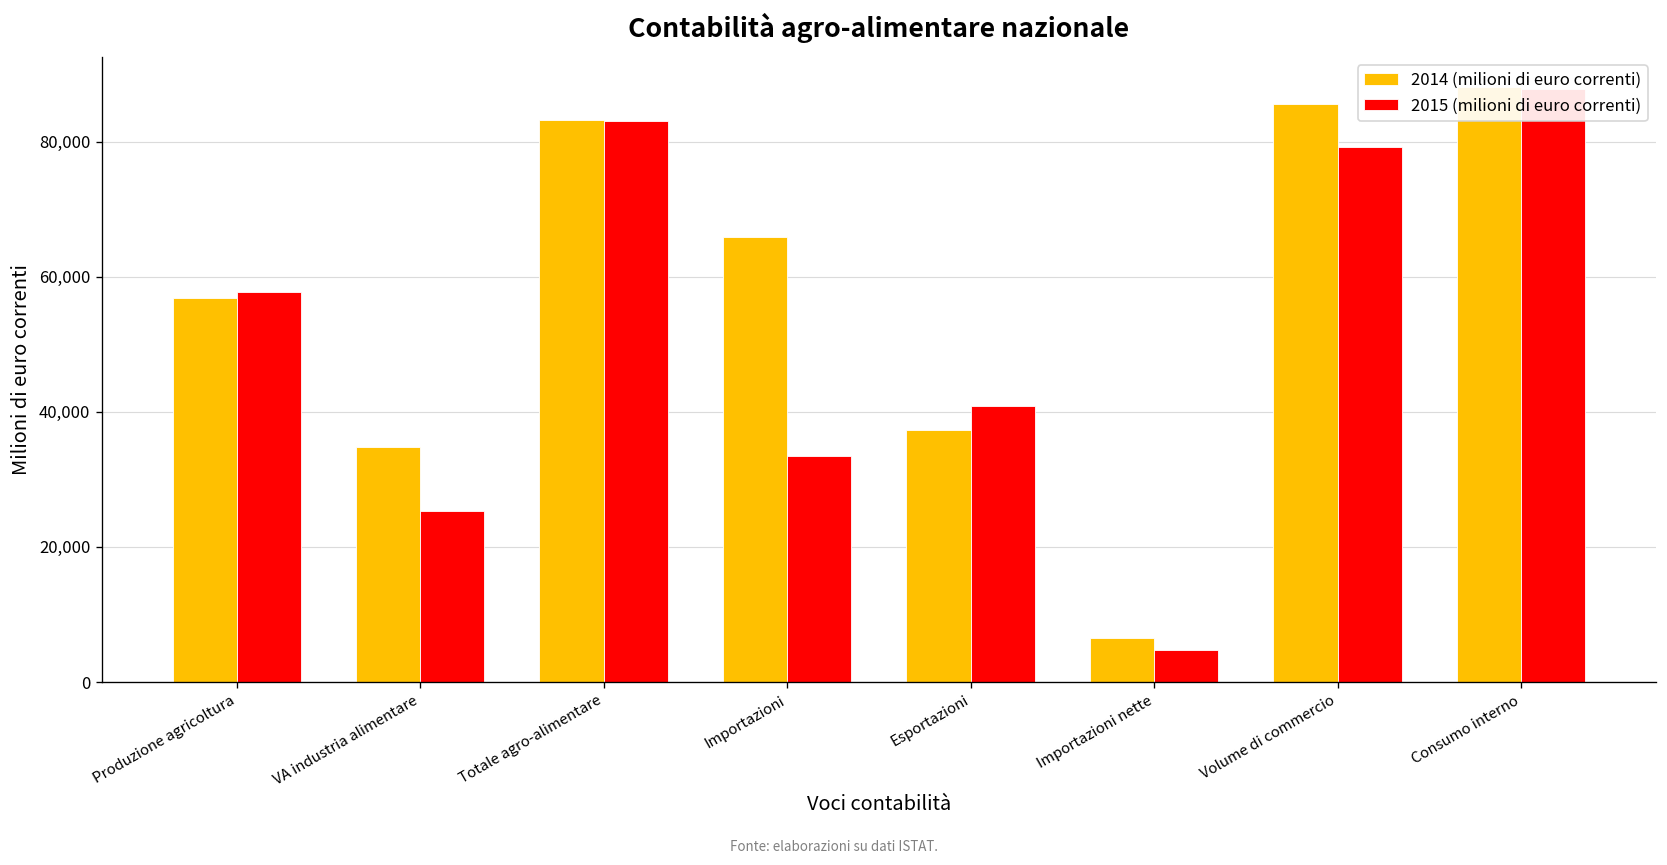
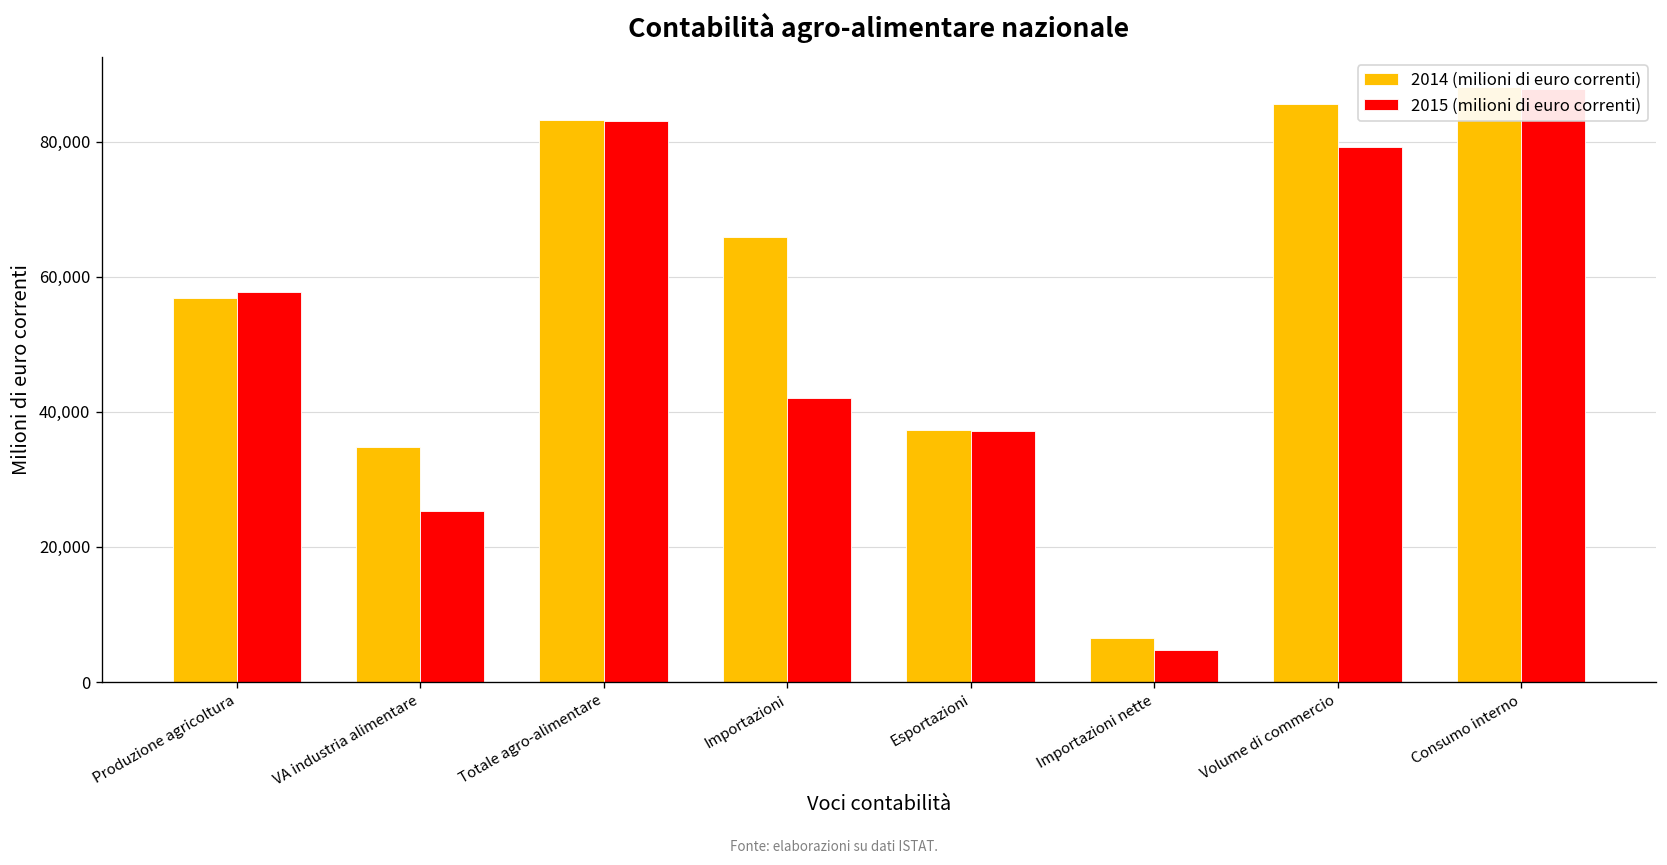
  {
    "2014 (milioni di euro correnti)": {
      "Produzione agricoltura": "57,000",
      "VA industria alimentare": "35,000",
      "Totale agro-alimentare": "83,000",
      "Importazioni": "66,000",
      "Esportazioni": "37,000",
      "Importazioni nette": "7,000",
      "Volume di commercio": "86,000"
    },
    "2015 (milioni di euro correnti)": {
      "Produzione agricoltura": "58,000",
      "VA industria alimentare": "25,000",
      "Totale agro-alimentare": "83,000",
-     "Importazioni": "33,000",
-     "Esportazioni": "41,000",
+     "Importazioni": "42,000",
+     "Esportazioni": "37,000",
      "Importazioni nette": "5,000",
      "Volume di commercio": "79,000"
    }
  }
